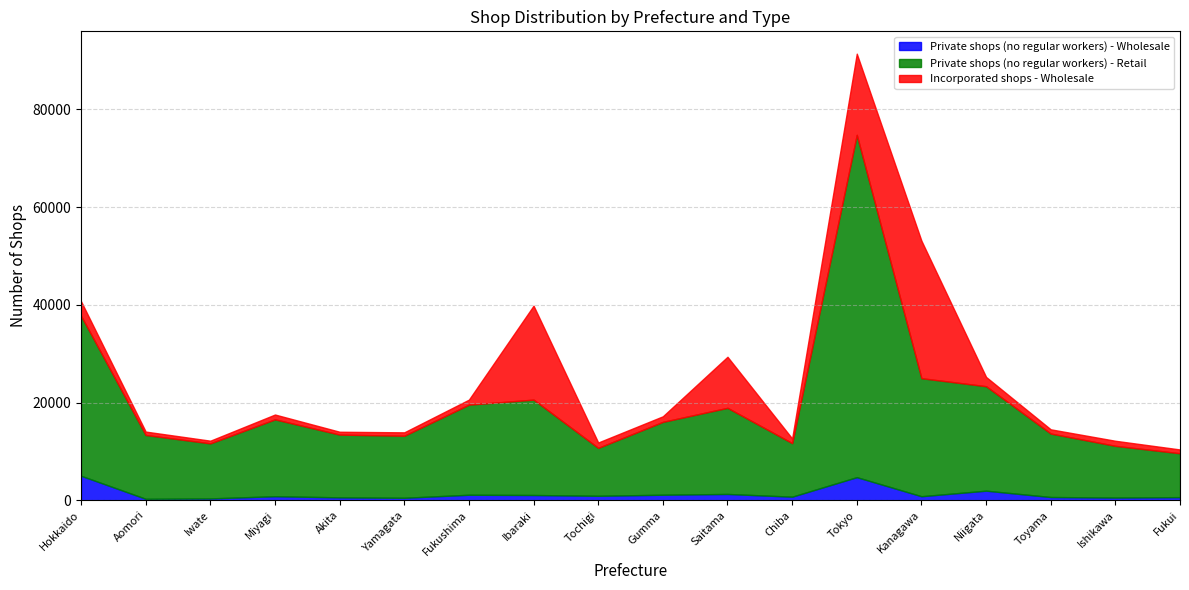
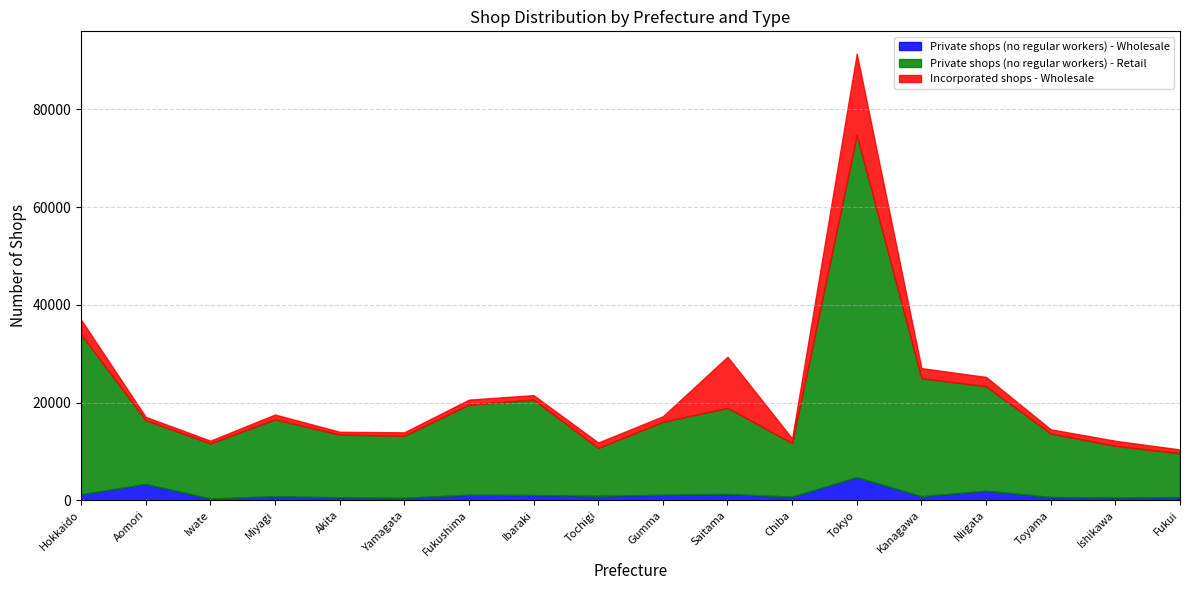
  {
    "Private shops (no regular workers) - Wholesale": {
-     "Hokkaido": 5000,
-     "Aomori": 0,
+     "Hokkaido": 1000,
+     "Aomori": 3000,
      "Miyagi": 1000,
      "Akita": 1000,
      "Fukushima": 1000,
      "Ibaraki": 1000,
      "Tochigi": 1000,
      "Gumma": 1000,
      "Saitama": 1000,
      "Chiba": 1000,
      "Tokyo": 5000,
      "Kanagawa": 1000,
      "Niigata": 2000,
      "Toyama": 1000,
      "Ishikawa": 1000,
      "Fukui": 1000
    },
    "Private shops (no regular workers) - Retail": {
      "Hokkaido": 33000,
      "Aomori": 13000,
      "Iwate": 11000,
      "Miyagi": 16000,
      "Akita": 13000,
      "Yamagata": 13000,
      "Fukushima": 18000,
      "Ibaraki": 20000,
      "Tochigi": 10000,
      "Gumma": 15000,
      "Saitama": 18000,
      "Chiba": 11000,
      "Tokyo": 70000,
      "Kanagawa": 24000,
      "Niigata": 21000,
      "Toyama": 13000,
      "Ishikawa": 11000,
      "Fukui": 9000
    },
    "Incorporated shops - Wholesale": {
      "Hokkaido": 3000,
      "Aomori": 1000,
      "Iwate": 1000,
      "Miyagi": 1000,
      "Akita": 1000,
      "Yamagata": 1000,
      "Fukushima": 1000,
-     "Ibaraki": 19000,
+     "Ibaraki": 1000,
      "Tochigi": 1000,
      "Gumma": 1000,
      "Saitama": 10000,
      "Chiba": 1000,
      "Tokyo": 17000,
-     "Kanagawa": 28000,
+     "Kanagawa": 2000,
      "Niigata": 2000,
      "Toyama": 1000,
      "Ishikawa": 1000,
      "Fukui": 1000
    }
  }
